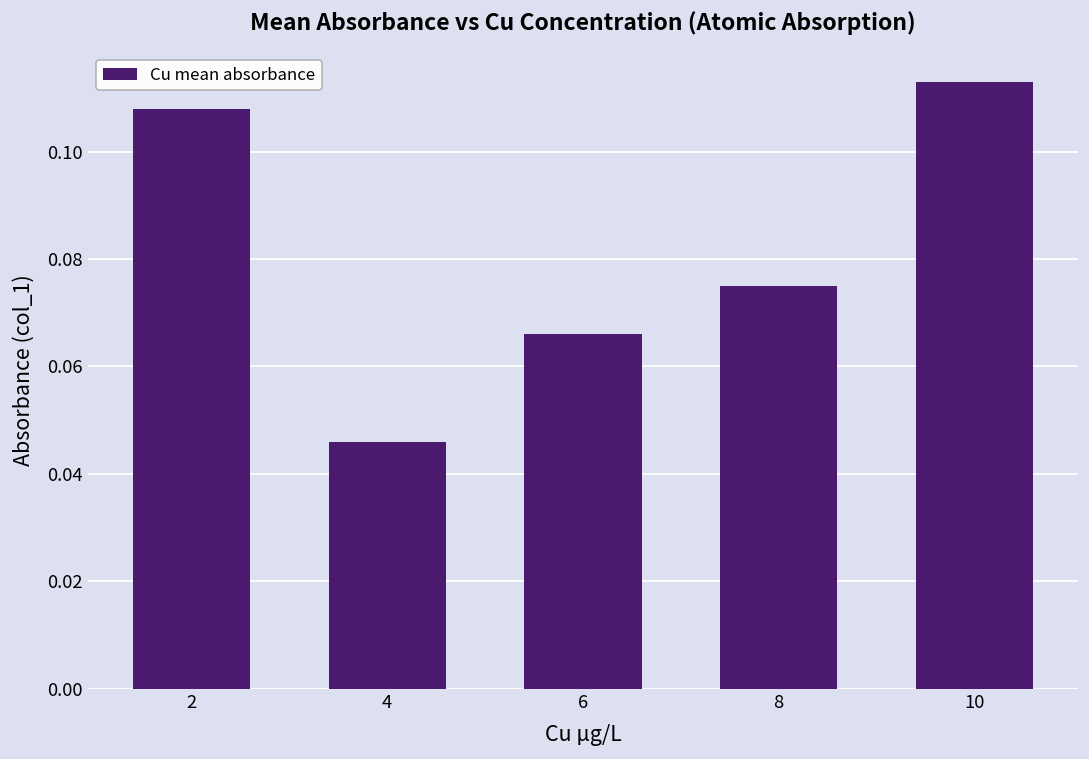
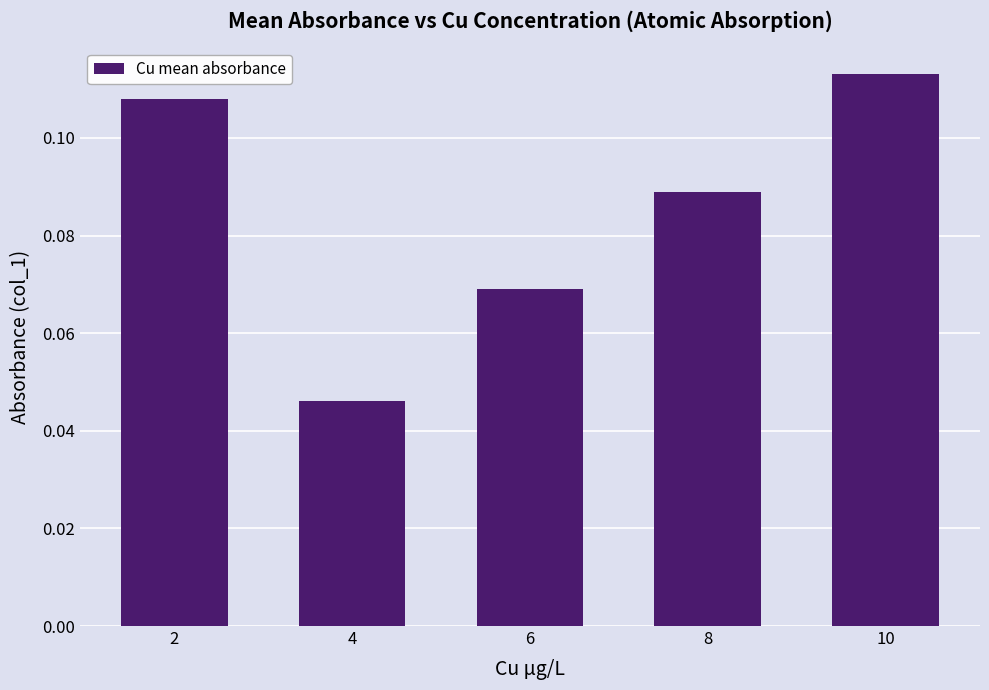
  {
    "2": 0.108,
    "4": 0.046,
-   "6": 0.066,
-   "8": 0.075,
+   "6": 0.069,
+   "8": 0.089,
    "10": 0.113
  }
